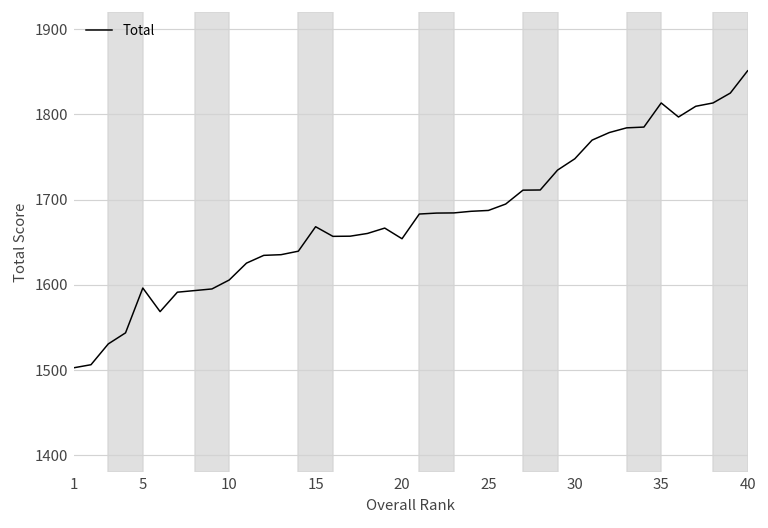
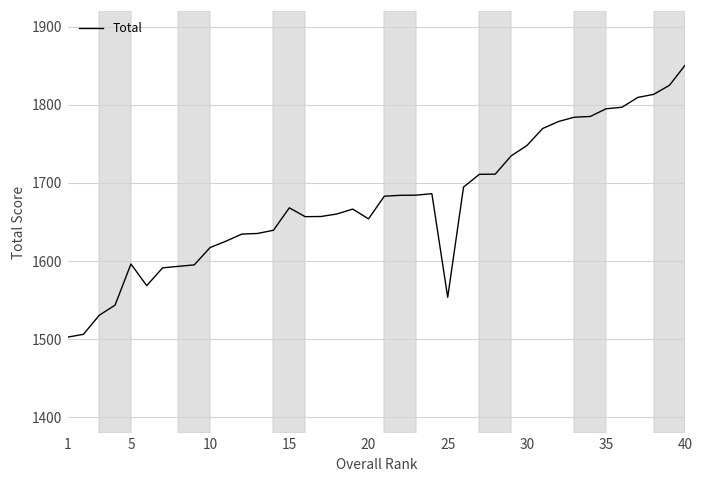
  {
    "1": 1500,
    "5": 1600,
-   "10": 1610,
+   "10": 1620,
    "15": 1670,
    "20": 1650,
-   "25": 1690,
+   "25": 1550,
    "30": 1750,
-   "35": 1810,
+   "35": 1790,
    "40": 1850
  }
